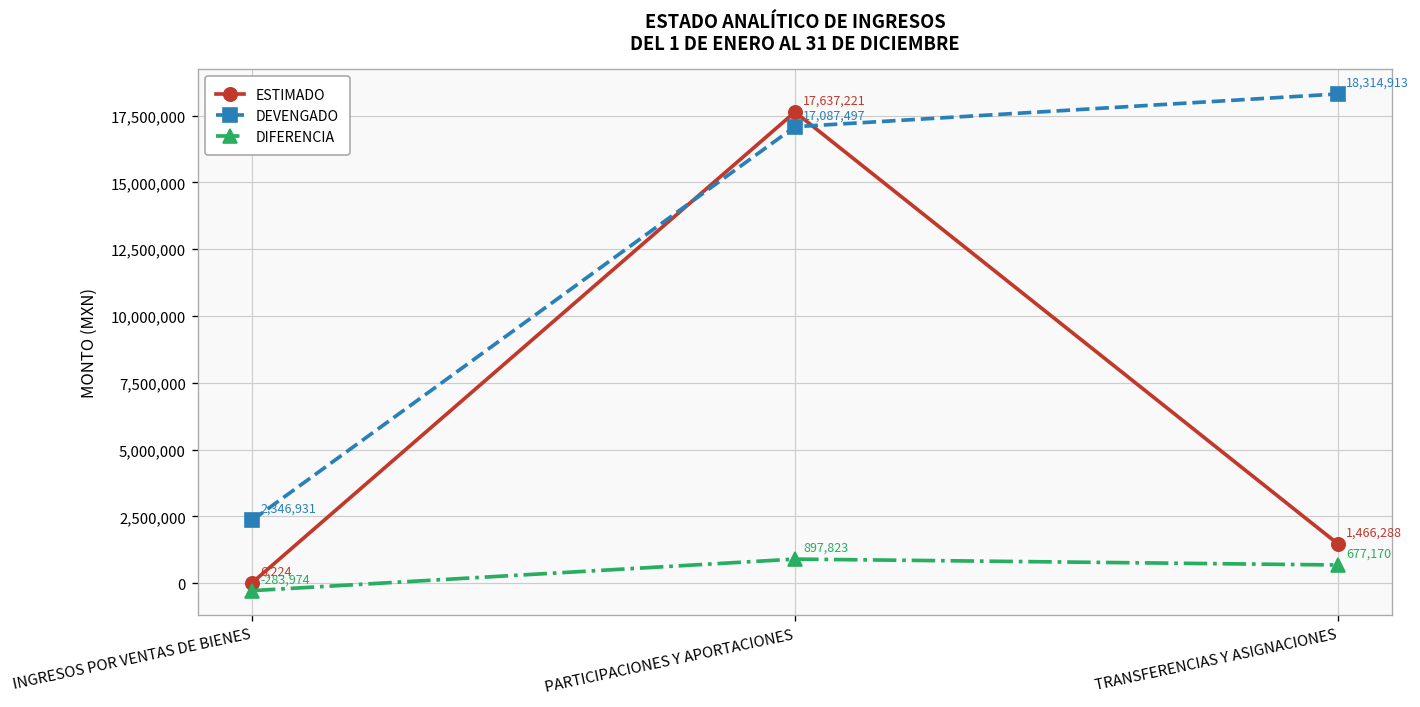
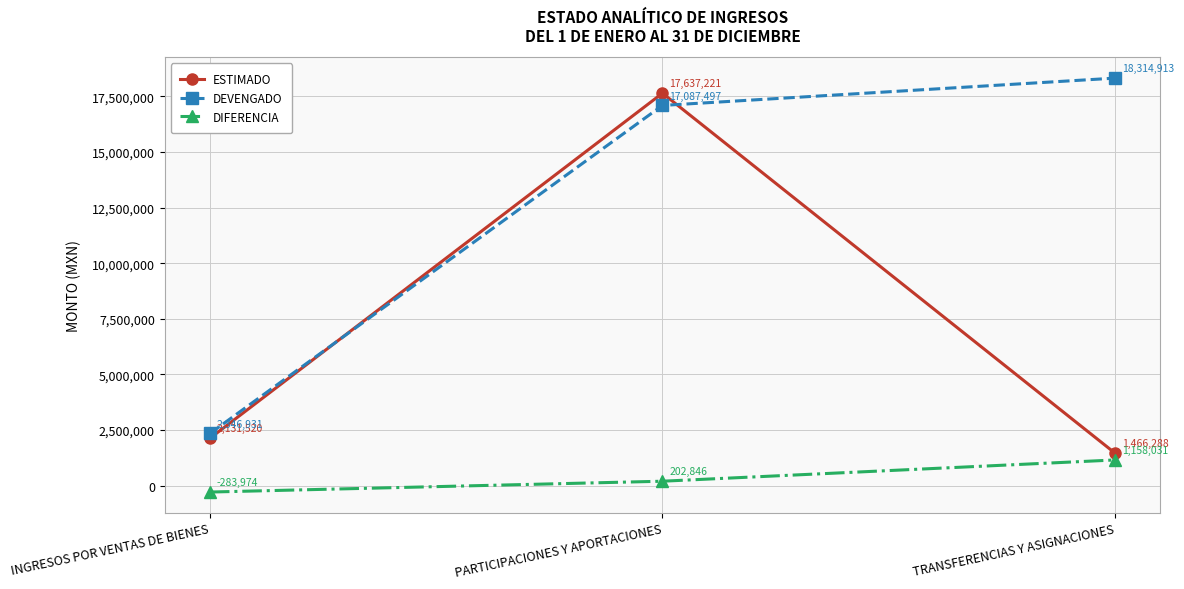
  {
    "ESTIMADO": {
-     "INGRESOS POR VENTAS DE BIENES": "6,224",
+     "INGRESOS POR VENTAS DE BIENES": "2,131,520",
      "PARTICIPACIONES Y APORTACIONES": "17,637,221",
      "TRANSFERENCIAS Y ASIGNACIONES": "1,466,288"
    },
    "DEVENGADO": {
      "INGRESOS POR VENTAS DE BIENES": "2,346,931",
      "PARTICIPACIONES Y APORTACIONES": "17,087,497",
      "TRANSFERENCIAS Y ASIGNACIONES": "18,314,913"
    },
    "DIFERENCIA": {
-     "PARTICIPACIONES Y APORTACIONES": "897,823",
-     "TRANSFERENCIAS Y ASIGNACIONES": "677,170"
+     "PARTICIPACIONES Y APORTACIONES": "202,846",
+     "TRANSFERENCIAS Y ASIGNACIONES": "1,158,031"
    }
  }
